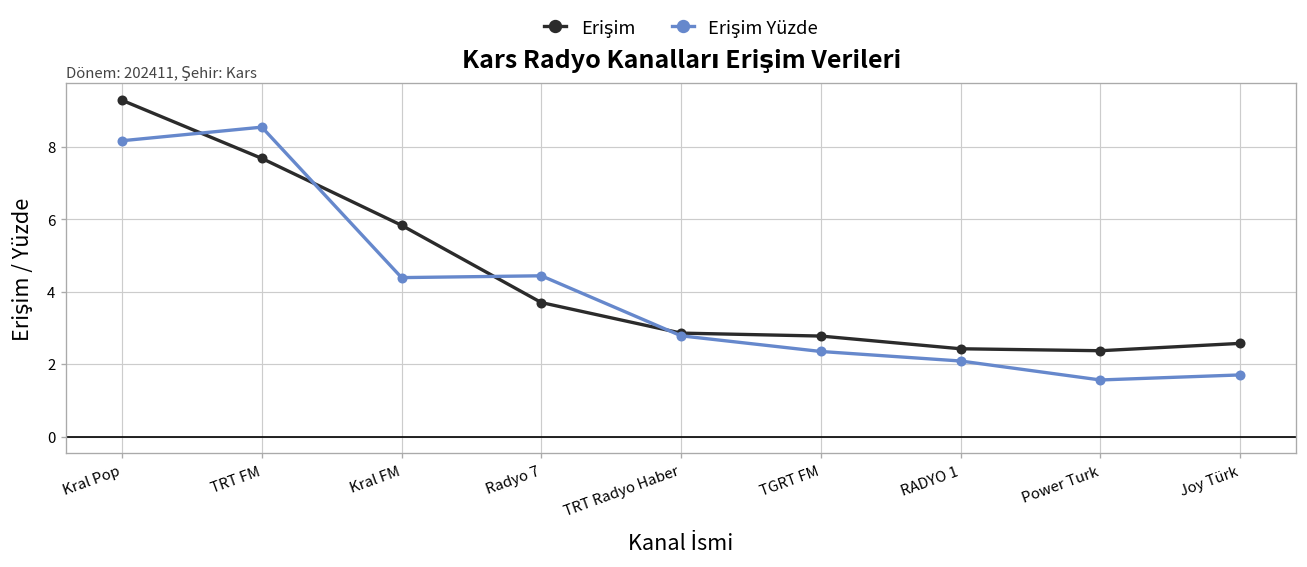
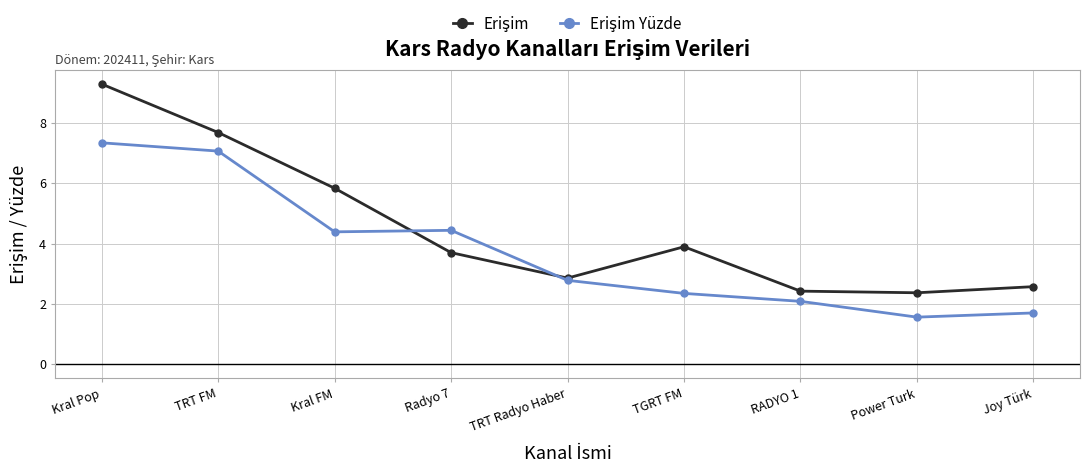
  {
    "Erişim": {
      "TRT FM": 7.7,
      "Kral FM": 5.8,
      "Radyo 7": 3.7,
-     "TGRT FM": 2.8,
+     "TGRT FM": 3.9,
      "RADYO 1": 2.4,
      "Power Turk": 2.4,
      "Joy Türk": 2.6
    },
    "Erişim Yüzde": {
-     "Kral Pop": 8.2,
-     "TRT FM": 8.5,
+     "Kral Pop": 7.3,
+     "TRT FM": 7.1,
      "Kral FM": 4.4,
      "Radyo 7": 4.4,
      "TGRT FM": 2.4,
      "RADYO 1": 2.1,
      "Power Turk": 1.6,
      "Joy Türk": 1.7
    }
  }
